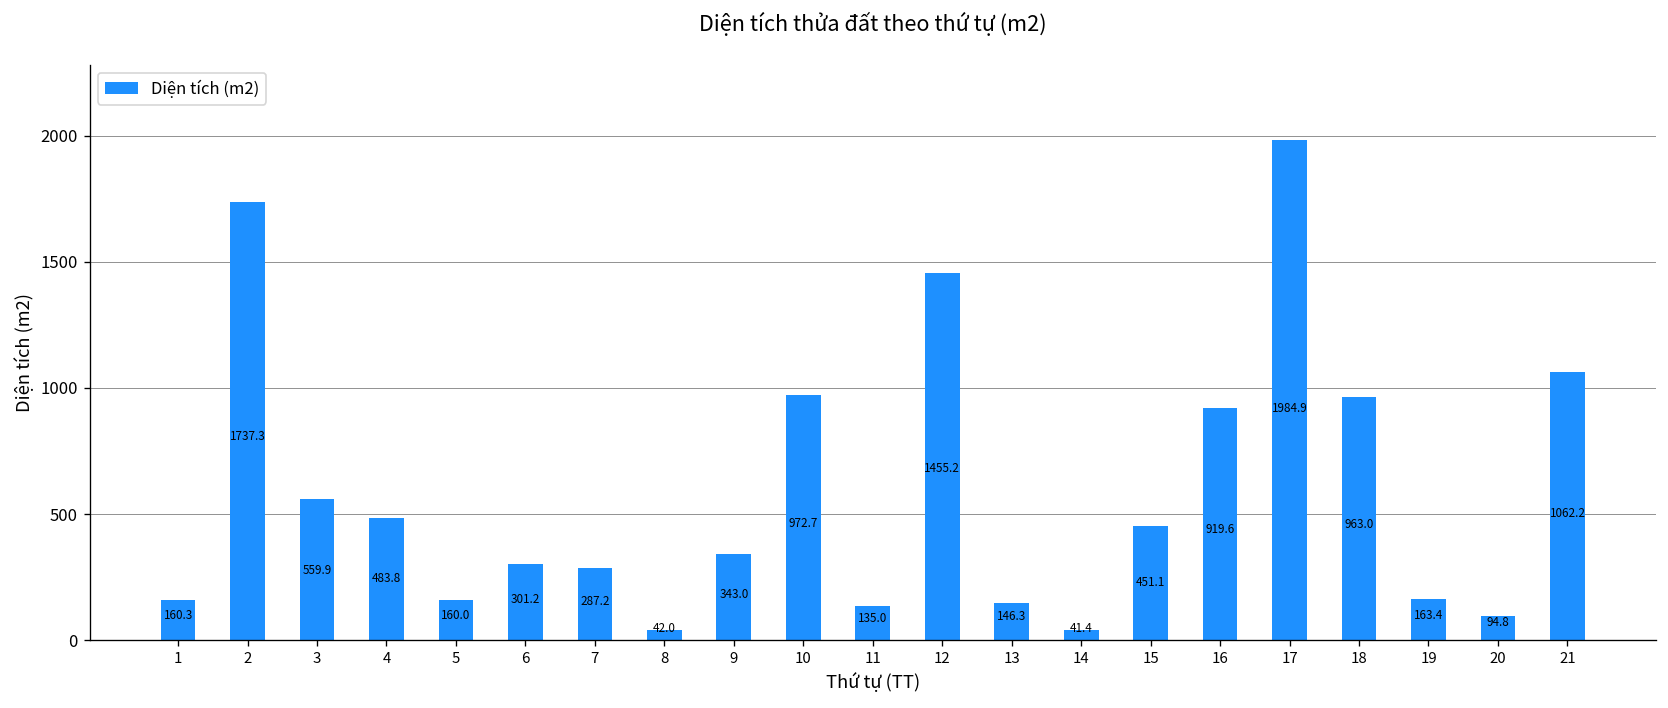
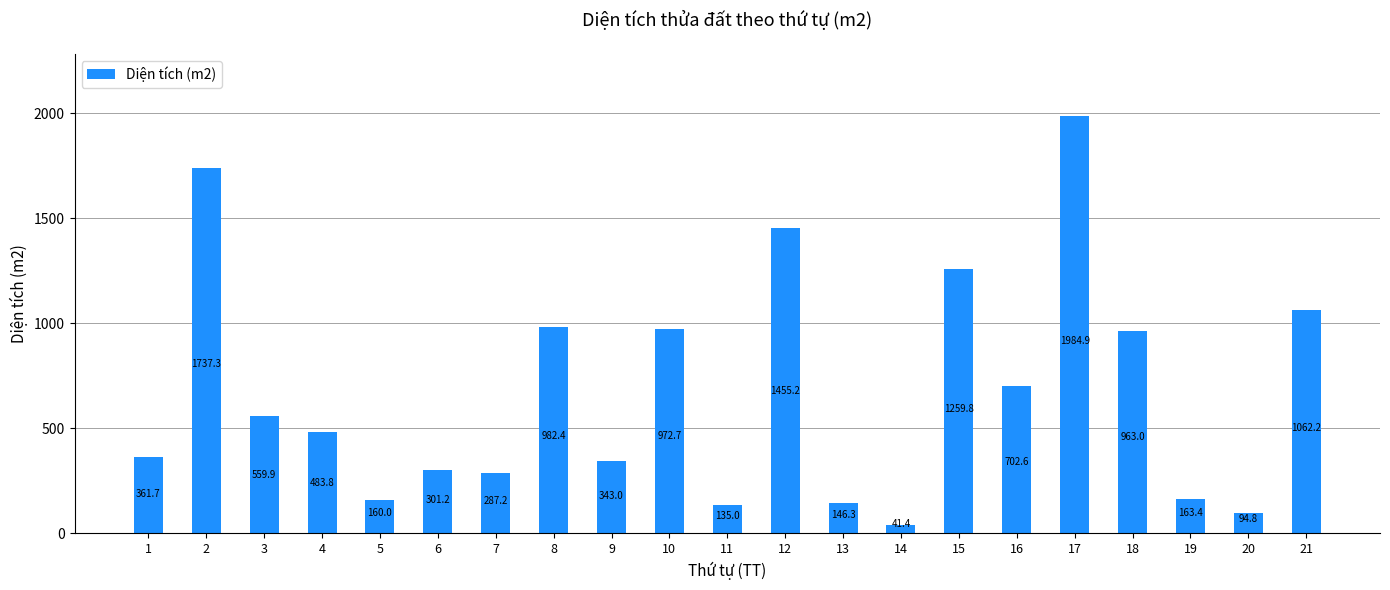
  {
-   "1": 160.3,
+   "1": 361.7,
    "2": 1737.3,
    "3": 559.9,
    "4": 483.8,
    "5": 160.0,
    "6": 301.2,
    "7": 287.2,
-   "8": 42.0,
+   "8": 982.4,
    "9": 343.0,
    "10": 972.7,
    "11": 135.0,
    "12": 1455.2,
    "13": 146.3,
    "14": 41.4,
-   "15": 451.1,
-   "16": 919.6,
+   "15": 1259.8,
+   "16": 702.6,
    "17": 1984.9,
    "18": 963.0,
    "19": 163.4,
    "20": 94.8,
    "21": 1062.2
  }
